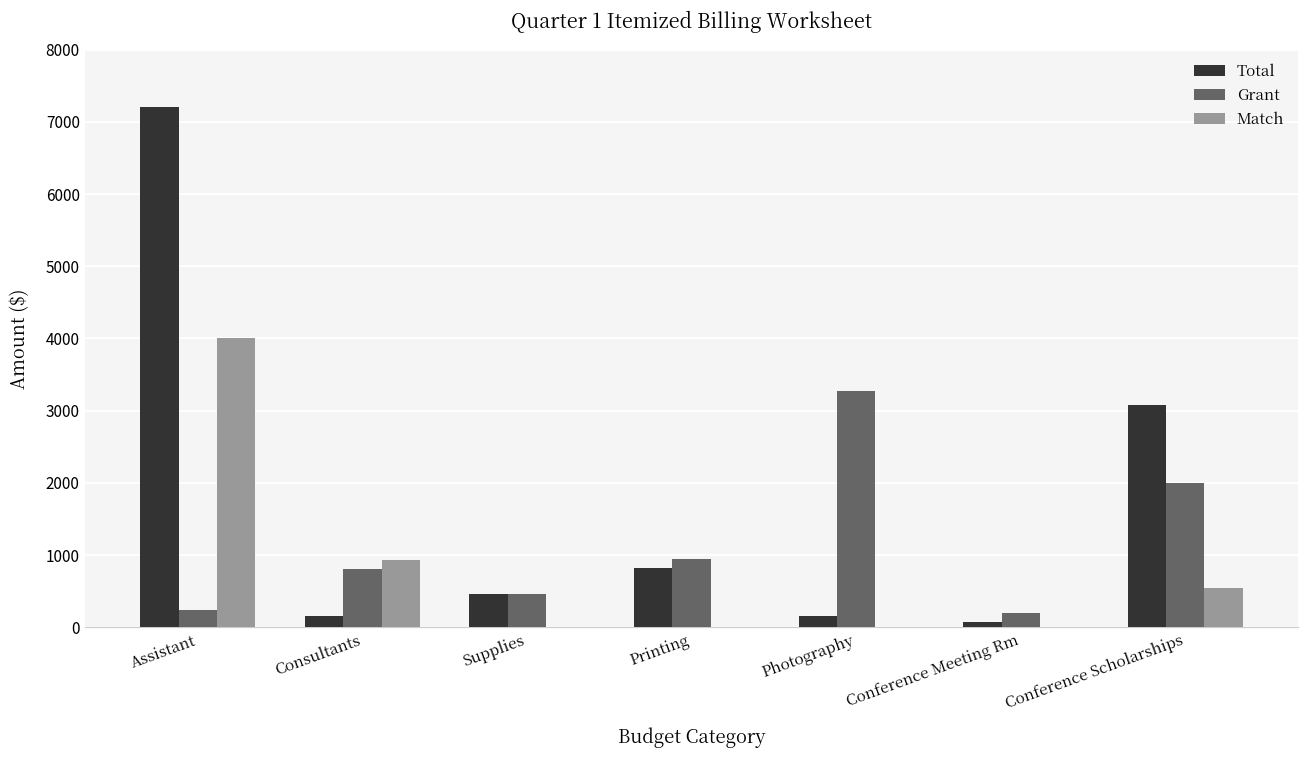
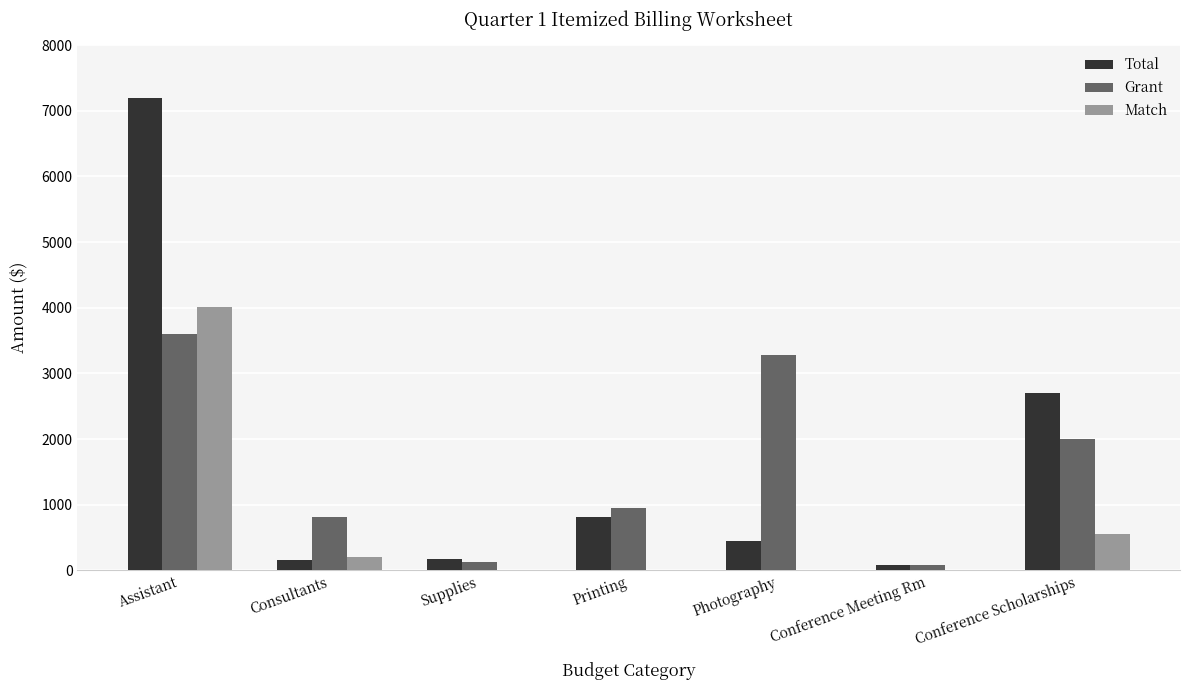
  {
    "Total": {
      "Assistant": 7200,
      "Consultants": 200,
-     "Supplies": 500,
+     "Supplies": 200,
      "Printing": 800,
-     "Photography": 200,
+     "Photography": 400,
      "Conference Meeting Rm": 100,
-     "Conference Scholarships": 3100
+     "Conference Scholarships": 2700
    },
    "Grant": {
-     "Assistant": 200,
+     "Assistant": 3600,
      "Consultants": 800,
-     "Supplies": 500,
+     "Supplies": 100,
      "Printing": 1000,
      "Photography": 3300,
-     "Conference Meeting Rm": 200,
+     "Conference Meeting Rm": 100,
      "Conference Scholarships": 2000
    },
    "Match": {
      "Assistant": 4000,
-     "Consultants": 900,
+     "Consultants": 200,
      "Supplies": 0,
      "Printing": 0,
      "Photography": 0,
      "Conference Meeting Rm": 0,
      "Conference Scholarships": 600
    }
  }
